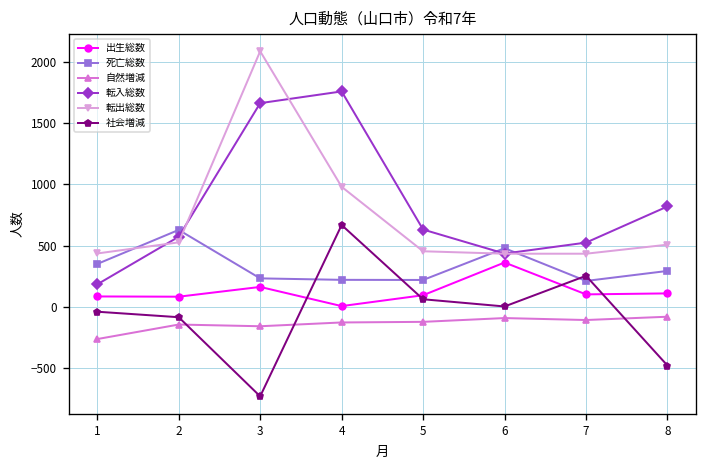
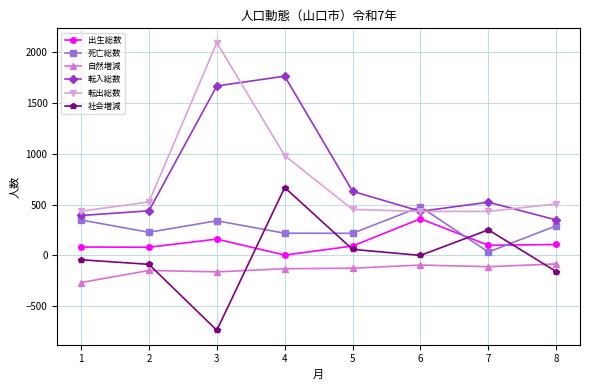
  {
    "出生総数": {
      "1": 80,
      "2": 80,
      "3": 160,
      "4": 0,
      "5": 90,
      "6": 360,
      "7": 100,
      "8": 110
    },
    "死亡総数": {
      "1": 350,
-     "2": 630,
-     "3": 230,
+     "2": 230,
+     "3": 340,
      "4": 220,
      "5": 220,
      "6": 480,
-     "7": 210,
+     "7": 30,
      "8": 290
    },
    "転入総数": {
-     "1": 180,
-     "2": 570,
+     "1": 390,
+     "2": 440,
      "3": 1670,
      "4": 1760,
      "5": 630,
      "7": 520,
-     "8": 820
+     "8": 350
    },
    "社会増減": {
      "1": -40,
      "2": -90,
      "3": -740,
      "4": 670,
      "5": 60,
      "6": 0,
      "7": 250,
-     "8": -480
+     "8": -160
    }
  }
